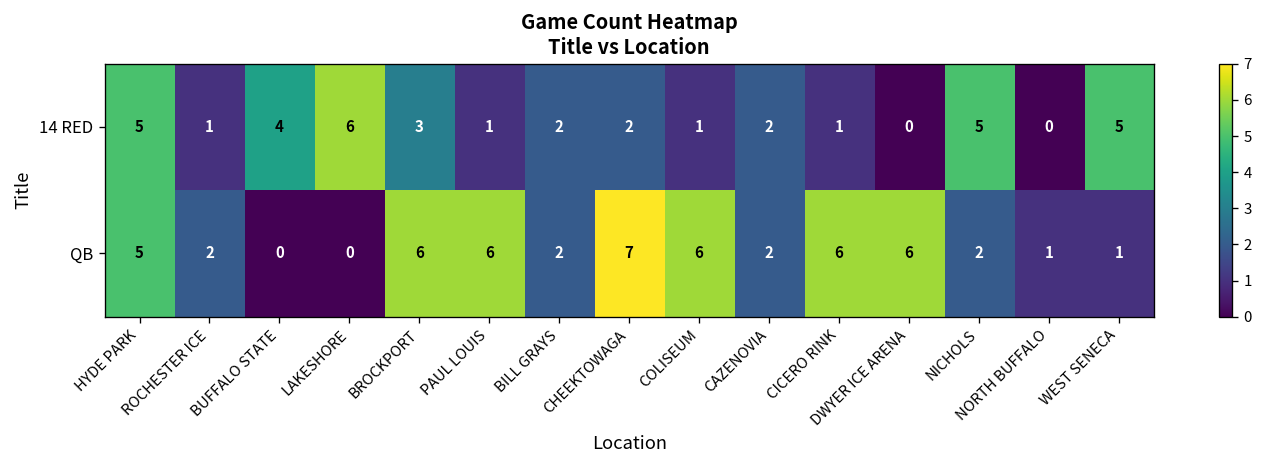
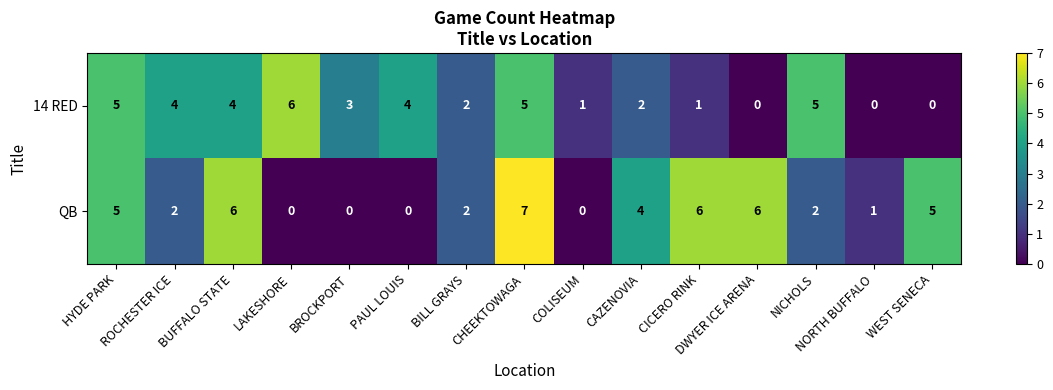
  {
    "14 RED": {
      "HYDE PARK": 5,
-     "ROCHESTER ICE": 1,
+     "ROCHESTER ICE": 4,
      "BUFFALO STATE": 4,
      "LAKESHORE": 6,
      "BROCKPORT": 3,
-     "PAUL LOUIS": 1,
+     "PAUL LOUIS": 4,
      "BILL GRAYS": 2,
-     "CHEEKTOWAGA": 2,
+     "CHEEKTOWAGA": 5,
      "COLISEUM": 1,
      "CAZENOVIA": 2,
      "CICERO RINK": 1,
      "DWYER ICE ARENA": 0,
      "NICHOLS": 5,
      "NORTH BUFFALO": 0,
-     "WEST SENECA": 5
+     "WEST SENECA": 0
    },
    "QB": {
      "HYDE PARK": 5,
      "ROCHESTER ICE": 2,
-     "BUFFALO STATE": 0,
+     "BUFFALO STATE": 6,
      "LAKESHORE": 0,
-     "BROCKPORT": 6,
-     "PAUL LOUIS": 6,
+     "BROCKPORT": 0,
+     "PAUL LOUIS": 0,
      "BILL GRAYS": 2,
      "CHEEKTOWAGA": 7,
-     "COLISEUM": 6,
-     "CAZENOVIA": 2,
+     "COLISEUM": 0,
+     "CAZENOVIA": 4,
      "CICERO RINK": 6,
      "DWYER ICE ARENA": 6,
      "NICHOLS": 2,
      "NORTH BUFFALO": 1,
-     "WEST SENECA": 1
+     "WEST SENECA": 5
    }
  }
